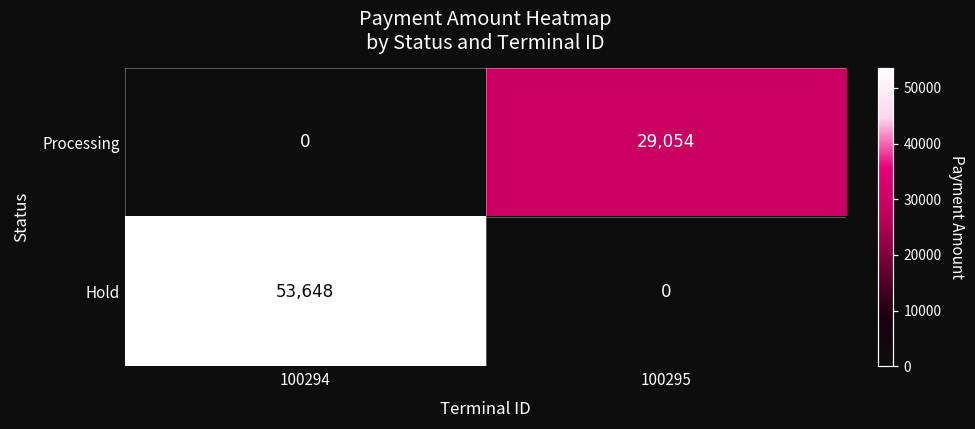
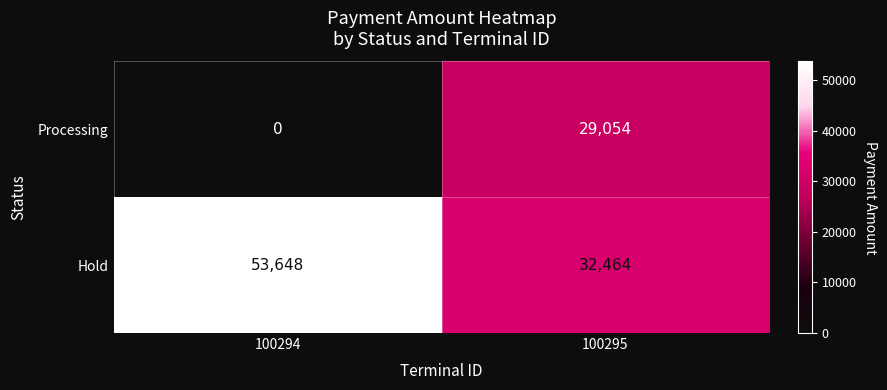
  {
    "Processing": {
      "100294": "0",
      "100295": "29,054"
    },
    "Hold": {
      "100294": "53,648",
-     "100295": "0"
+     "100295": "32,464"
    }
  }
